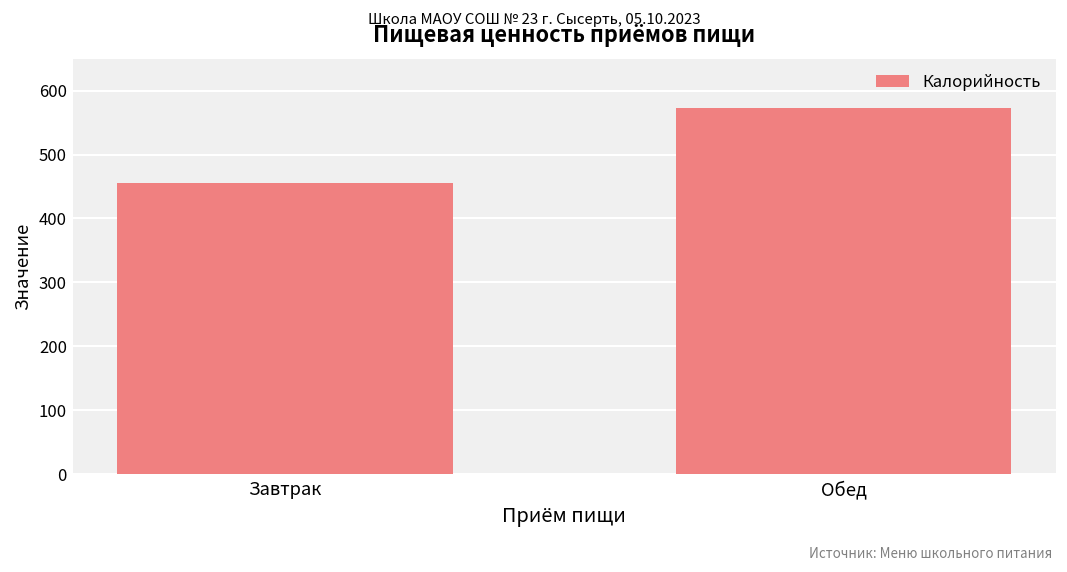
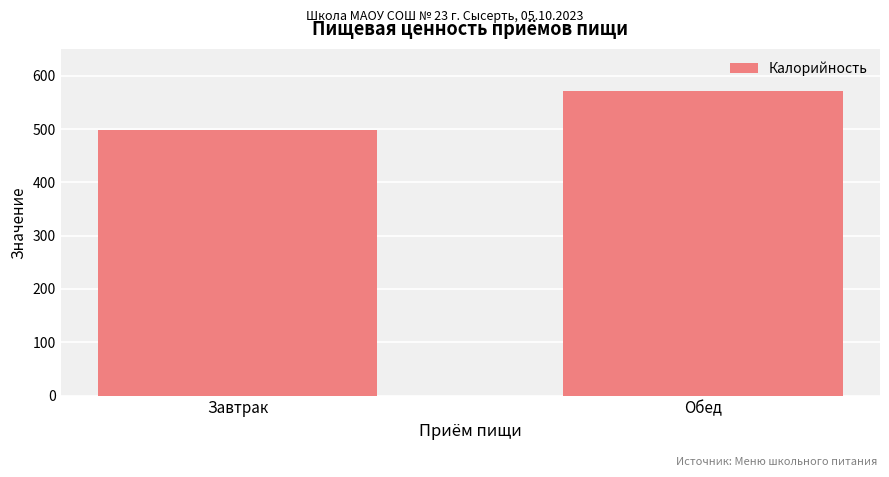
  {
-   "Завтрак": 450,
+   "Завтрак": 500,
    "Обед": 570
  }
